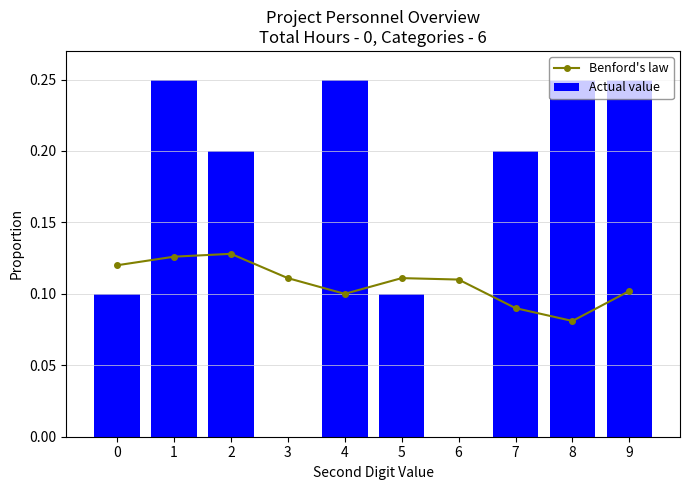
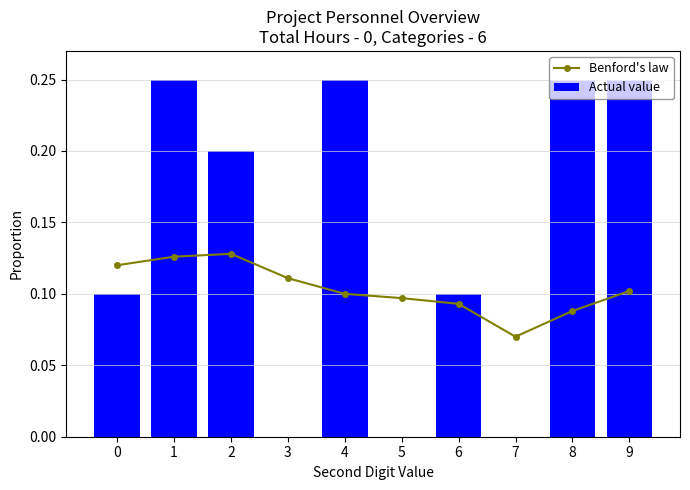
  {
    "Benford's law": {
      "0": 0.120,
      "1": 0.126,
      "2": 0.128,
      "3": 0.111,
      "4": 0.100,
-     "5": 0.111,
-     "6": 0.110,
-     "7": 0.09,
-     "8": 0.081,
+     "5": 0.097,
+     "6": 0.093,
+     "7": 0.07,
+     "8": 0.088,
      "9": 0.102
    },
    "Actual value": {
      "0": 0.1,
      "1": 0.250,
      "2": 0.2,
      "3": 0.0,
      "4": 0.250,
-     "5": 0.1,
-     "6": 0.0,
-     "7": 0.2
+     "5": 0.0,
+     "6": 0.1,
+     "7": 0.0
    }
  }
